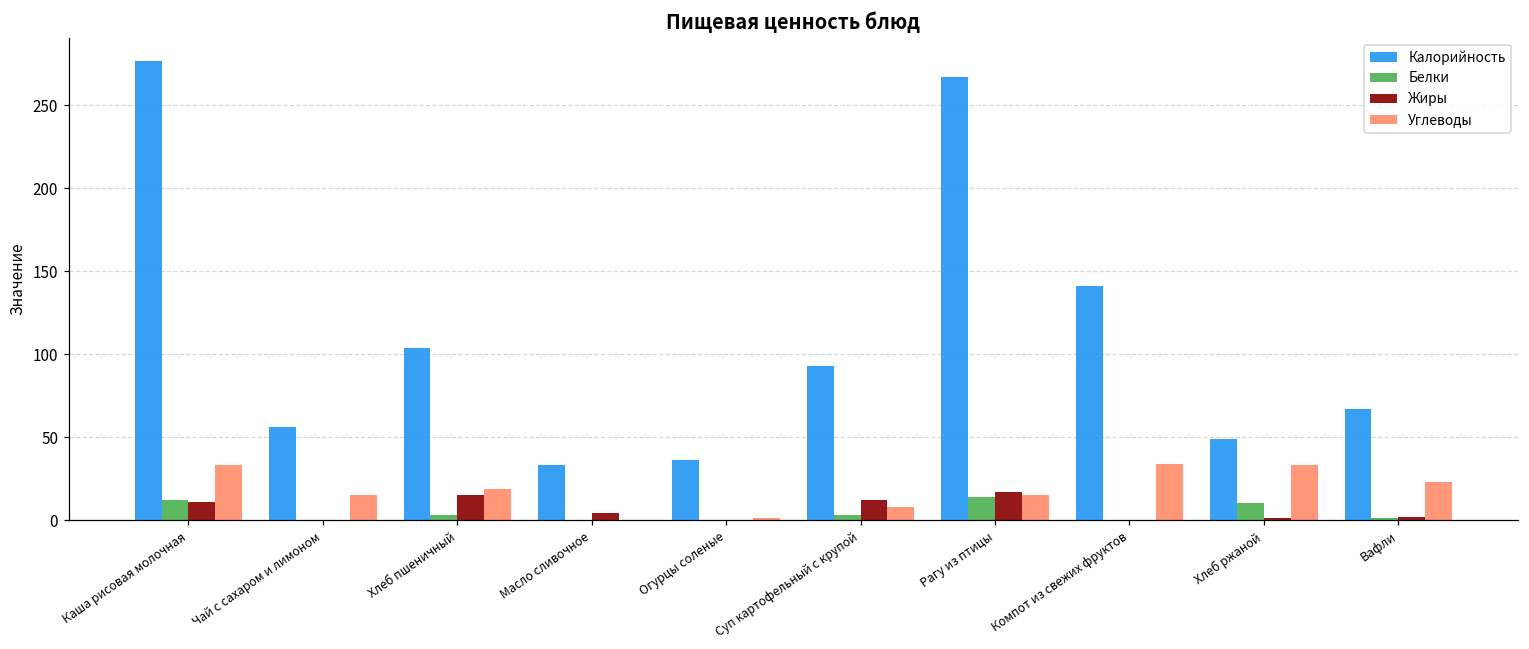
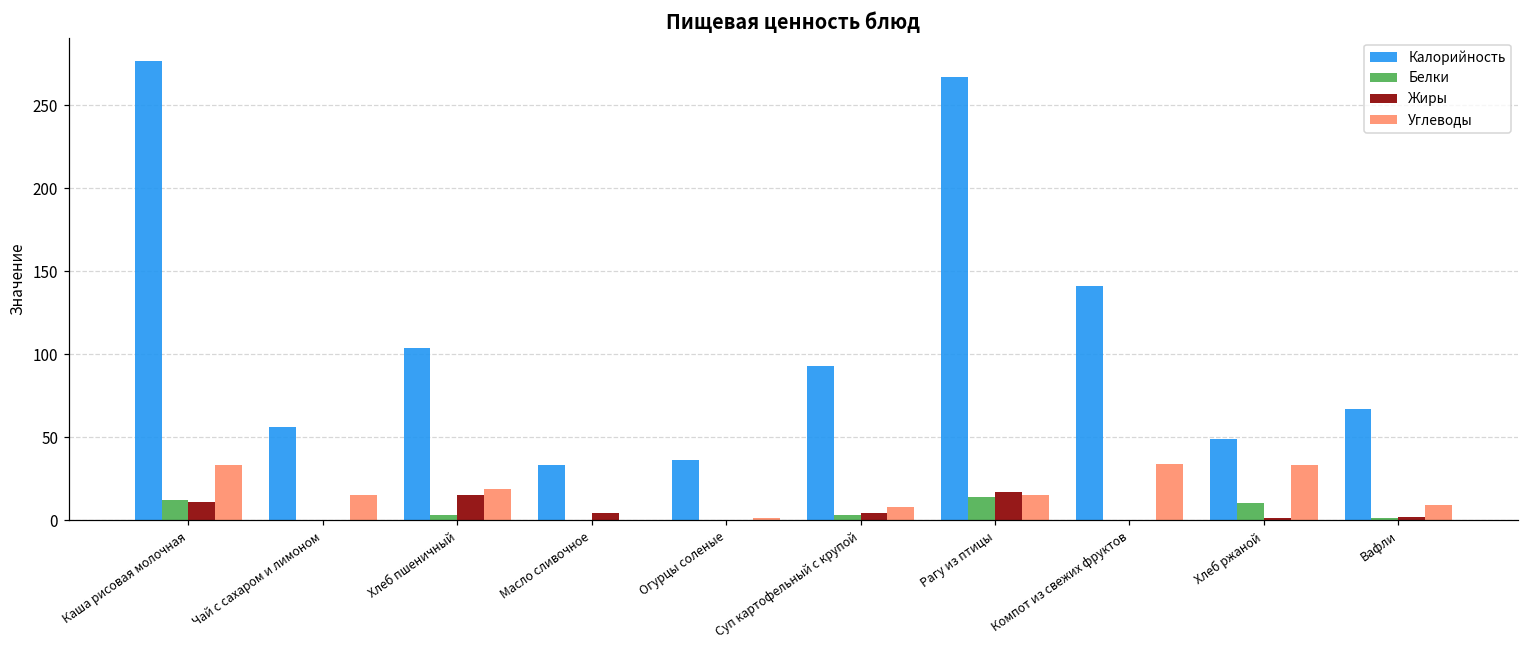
  {
    "Калорийность": {
      "Каша рисовая молочная": 277,
      "Чай с сахаром и лимоном": 56,
      "Хлеб пшеничный": 104,
      "Масло сливочное": 33,
      "Огурцы соленые": 36,
      "Суп картофельный с крупой": 93,
      "Рагу из птицы": 267,
      "Компот из свежих фруктов": 141,
      "Хлеб ржаной": 49,
      "Вафли": 67
    },
    "Белки": {
      "Каша рисовая молочная": 12,
      "Чай с сахаром и лимоном": 0,
      "Хлеб пшеничный": 3,
      "Масло сливочное": 0,
      "Огурцы соленые": 0,
      "Суп картофельный с крупой": 3,
      "Рагу из птицы": 14,
      "Компот из свежих фруктов": 0,
      "Хлеб ржаной": 10
    },
    "Жиры": {
      "Каша рисовая молочная": 11,
      "Чай с сахаром и лимоном": 0,
      "Хлеб пшеничный": 15,
      "Масло сливочное": 4,
      "Огурцы соленые": 0,
-     "Суп картофельный с крупой": 12,
+     "Суп картофельный с крупой": 4,
      "Рагу из птицы": 17,
      "Компот из свежих фруктов": 0,
      "Вафли": 2
    },
    "Углеводы": {
      "Каша рисовая молочная": 33,
      "Чай с сахаром и лимоном": 15,
      "Хлеб пшеничный": 19,
      "Масло сливочное": 0,
      "Суп картофельный с крупой": 8,
      "Рагу из птицы": 15,
      "Компот из свежих фруктов": 34,
      "Хлеб ржаной": 33,
-     "Вафли": 23
+     "Вафли": 9
    }
  }
